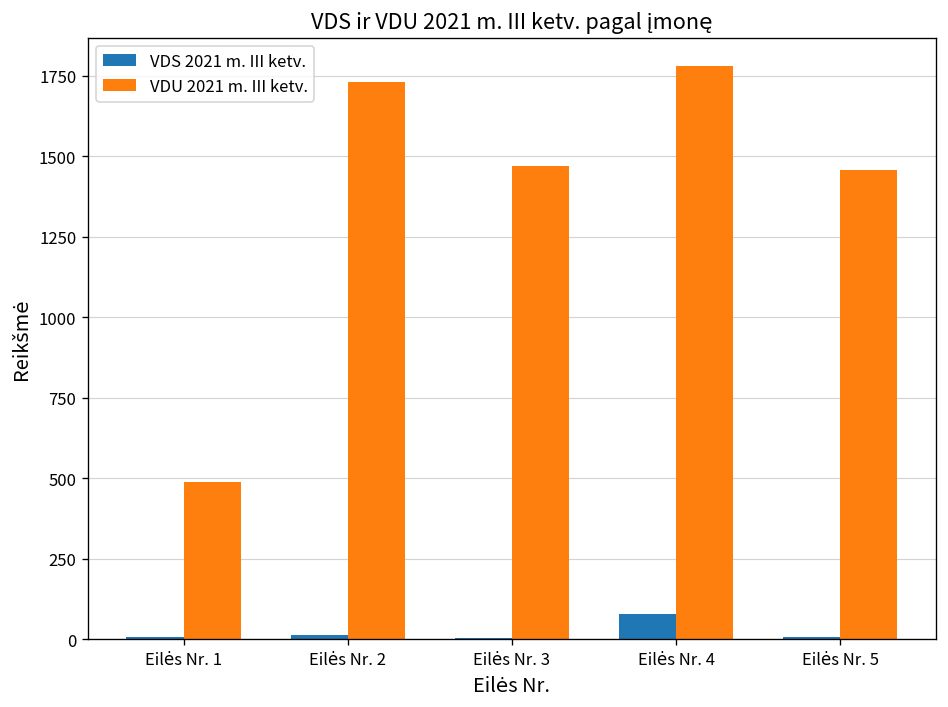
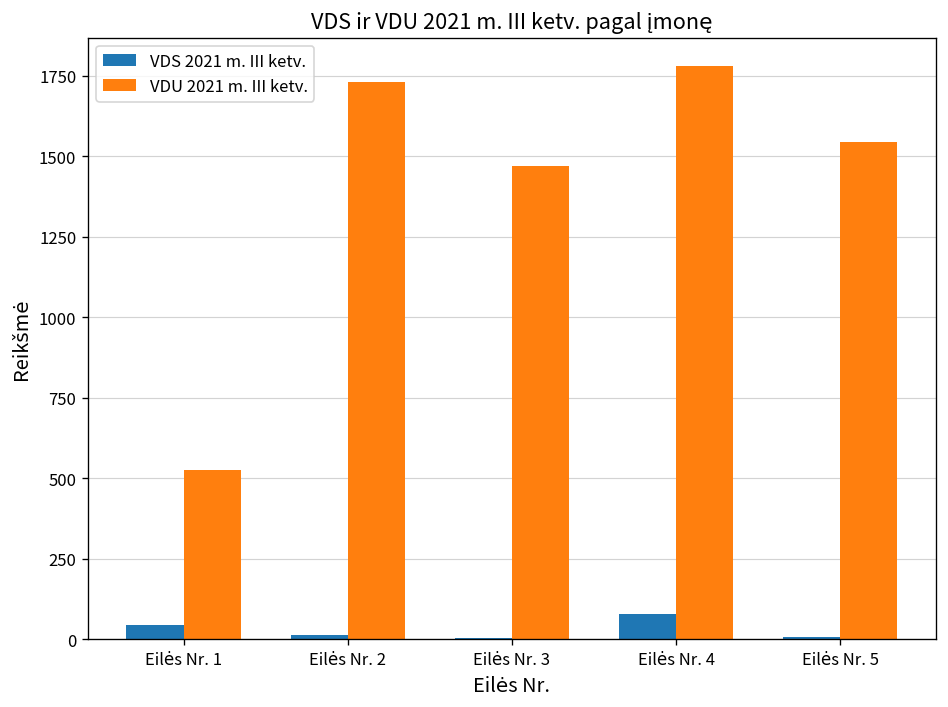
  {
    "VDS 2021 m. III ketv.": {
-     "Eilės Nr. 1": 10,
+     "Eilės Nr. 1": 40,
      "Eilės Nr. 2": 10,
      "Eilės Nr. 4": 80
    },
    "VDU 2021 m. III ketv.": {
-     "Eilės Nr. 1": 490,
+     "Eilės Nr. 1": 520,
      "Eilės Nr. 2": 1730,
      "Eilės Nr. 3": 1470,
      "Eilės Nr. 4": 1780,
-     "Eilės Nr. 5": 1460
+     "Eilės Nr. 5": 1540
    }
  }
